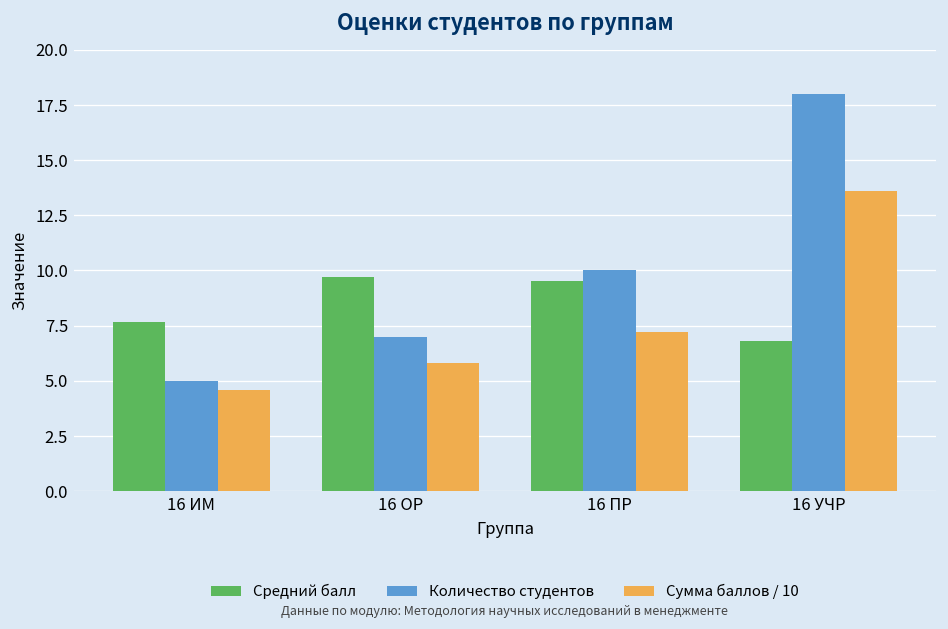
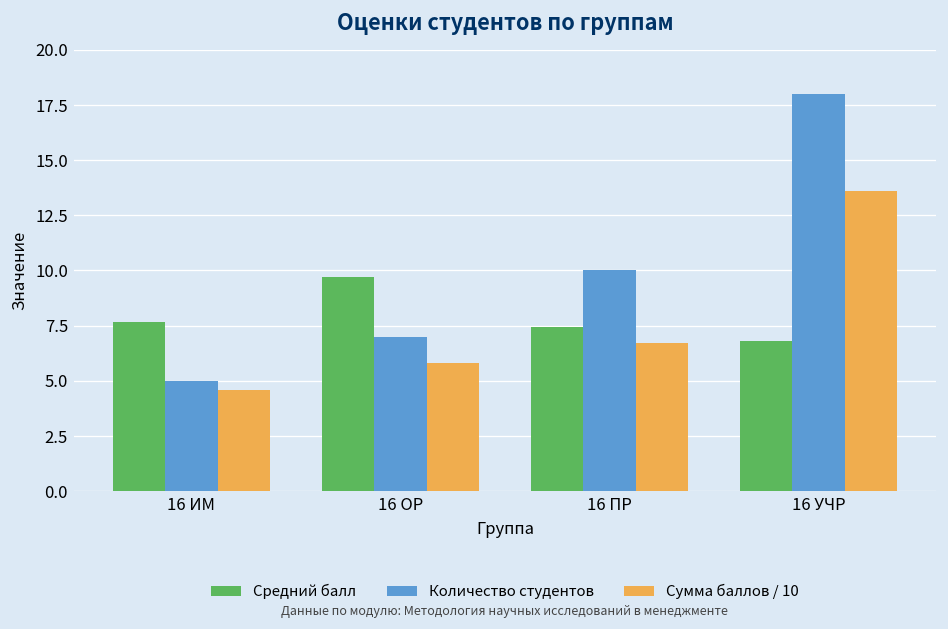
  {
    "Средний балл": {
      "16 ИМ": 7.7,
      "16 ОР": 9.7,
-     "16 ПР": 9.5,
+     "16 ПР": 7.4,
      "16 УЧР": 6.8
    },
    "Количество студентов": {
      "16 ИМ": 5.0,
      "16 ОР": 7.0,
      "16 ПР": 10.0,
      "16 УЧР": 18.0
    },
    "Сумма баллов / 10": {
      "16 ИМ": 4.6,
      "16 ОР": 5.8,
-     "16 ПР": 7.2,
+     "16 ПР": 6.7,
      "16 УЧР": 13.6
    }
  }
